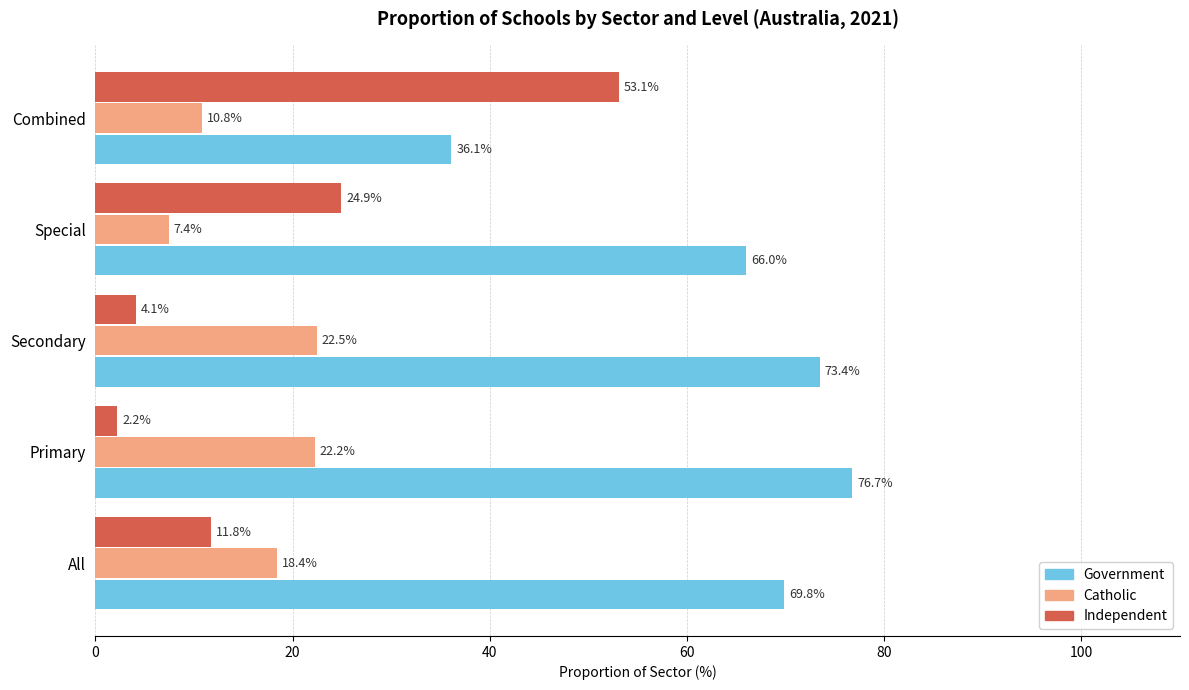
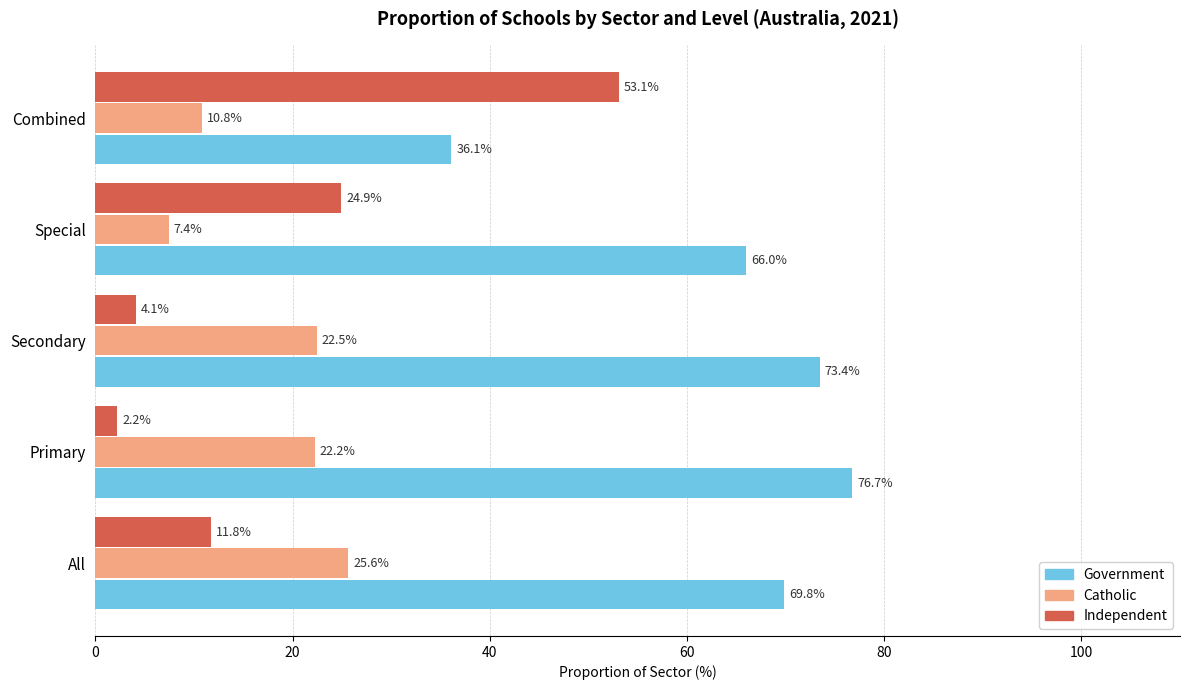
  {
    "Government": {
      "Combined": "36.1%",
      "Special": "66.0%",
      "Secondary": "73.4%",
      "Primary": "76.7%",
      "All": "69.8%"
    },
    "Catholic": {
      "Combined": "10.8%",
      "Special": "7.4%",
      "Secondary": "22.5%",
      "Primary": "22.2%",
-     "All": "18.4%"
+     "All": "25.6%"
    },
    "Independent": {
      "Combined": "53.1%",
      "Special": "24.9%",
      "Secondary": "4.1%",
      "Primary": "2.2%",
      "All": "11.8%"
    }
  }
